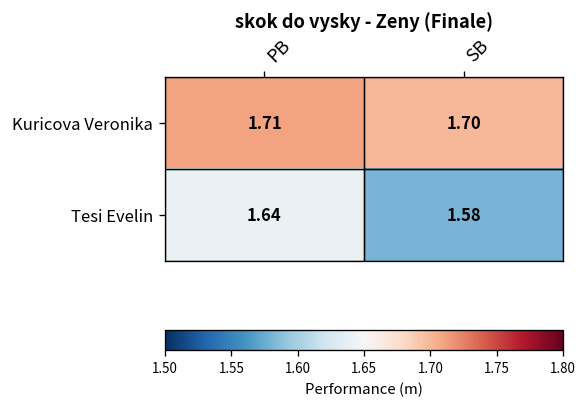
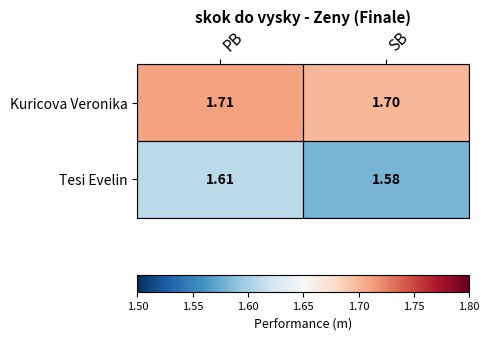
  {
    "Kuricova Veronika": {
      "PB": 1.71,
      "SB": 1.70
    },
    "Tesi Evelin": {
-     "PB": 1.64,
+     "PB": 1.61,
      "SB": 1.58
    }
  }
